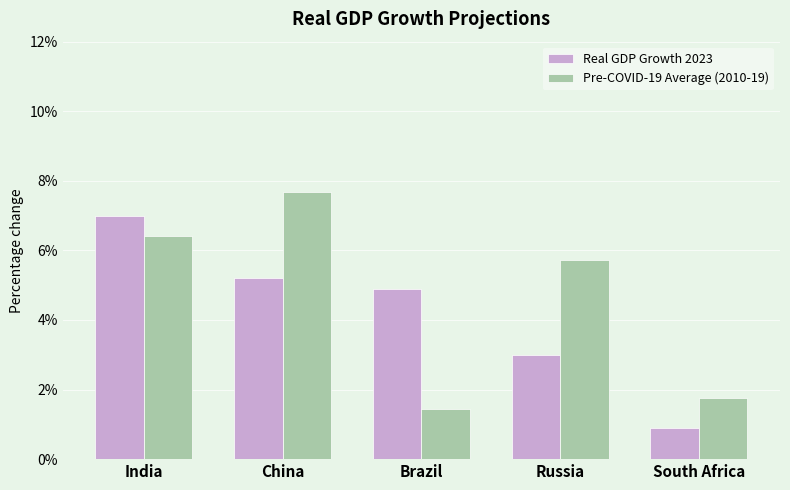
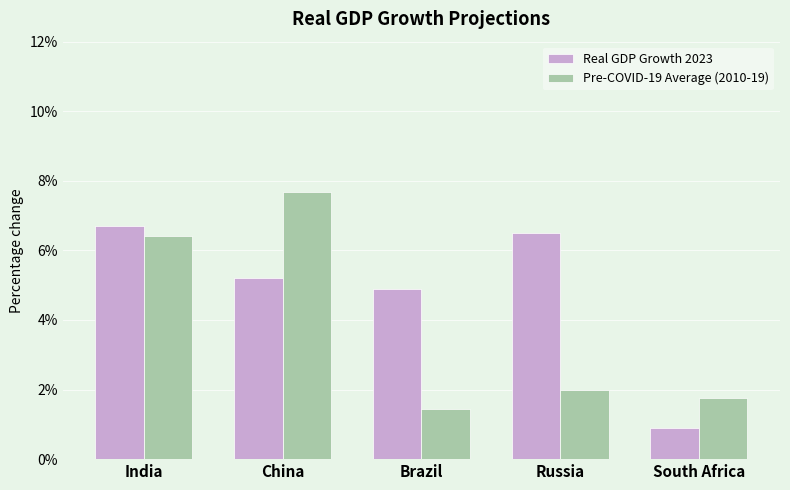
  {
    "Real GDP Growth 2023": {
-     "India": "7.0%",
+     "India": "6.7%",
      "China": "5.2%",
      "Brazil": "4.9%",
-     "Russia": "3.0%",
+     "Russia": "6.5%",
      "South Africa": "0.9%"
    },
    "Pre-COVID-19 Average (2010-19)": {
      "India": "6.4%",
      "China": "7.7%",
      "Brazil": "1.4%",
-     "Russia": "5.7%",
+     "Russia": "2.0%",
      "South Africa": "1.7%"
    }
  }
